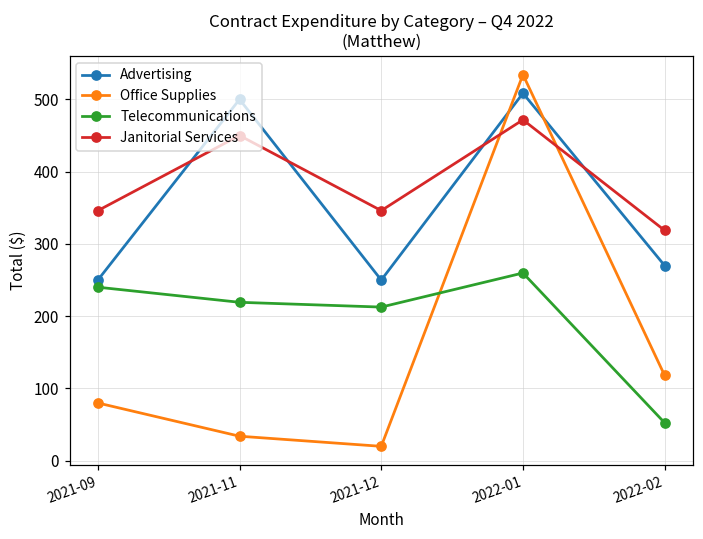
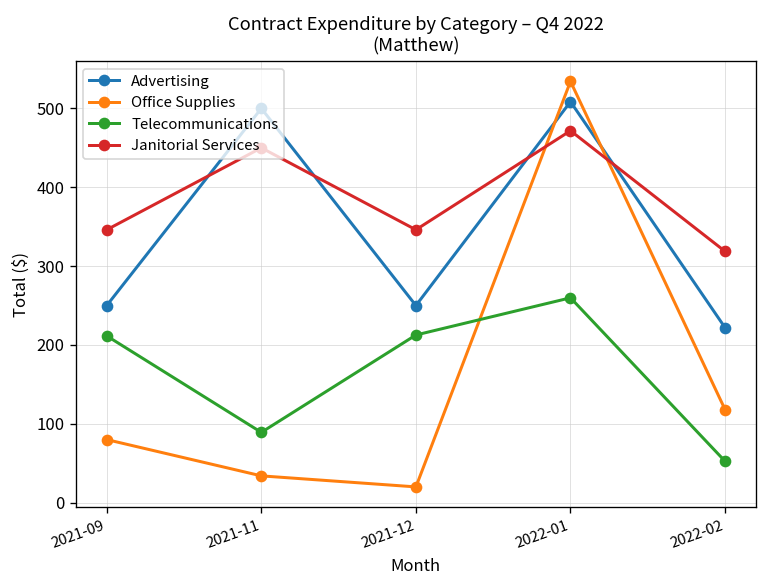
  {
    "Advertising": {
      "2021-09": 250,
      "2021-12": 250,
      "2022-01": 510,
-     "2022-02": 270
+     "2022-02": 220
    },
    "Office Supplies": {
      "2021-09": 80,
      "2021-11": 30,
      "2021-12": 20,
      "2022-01": 530,
      "2022-02": 120
    },
    "Telecommunications": {
-     "2021-09": 240,
-     "2021-11": 220,
+     "2021-09": 210,
+     "2021-11": 90,
      "2021-12": 210,
      "2022-01": 260,
      "2022-02": 50
    },
    "Janitorial Services": {
      "2021-09": 350,
      "2021-12": 350,
      "2022-01": 470,
      "2022-02": 320
    }
  }
